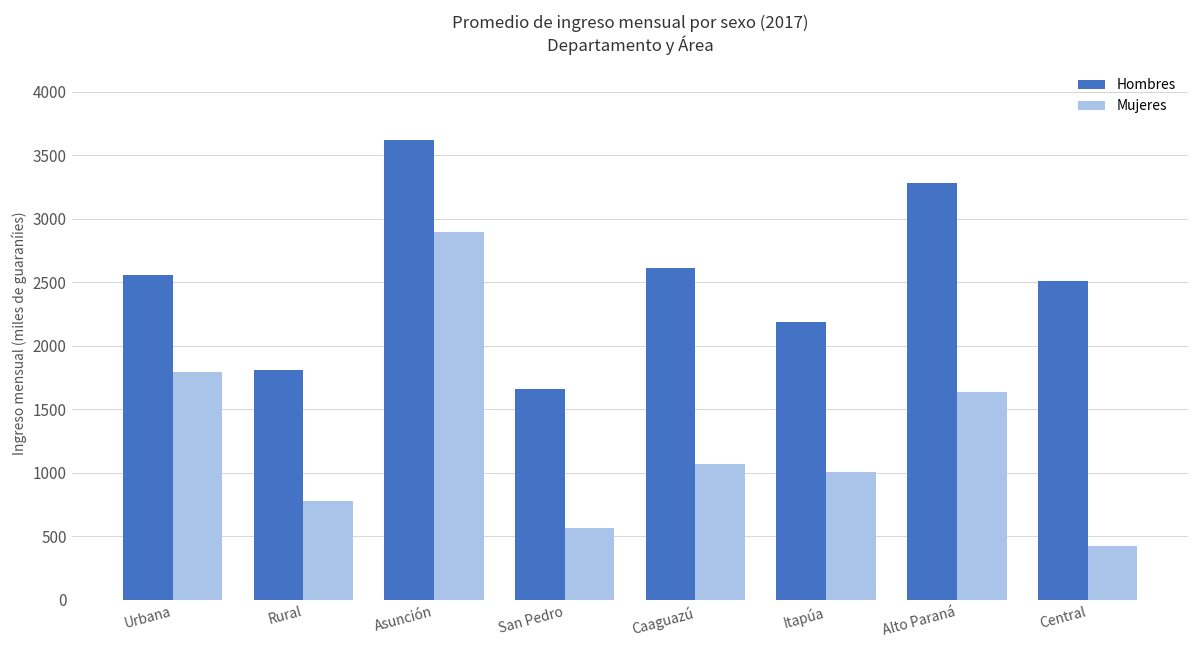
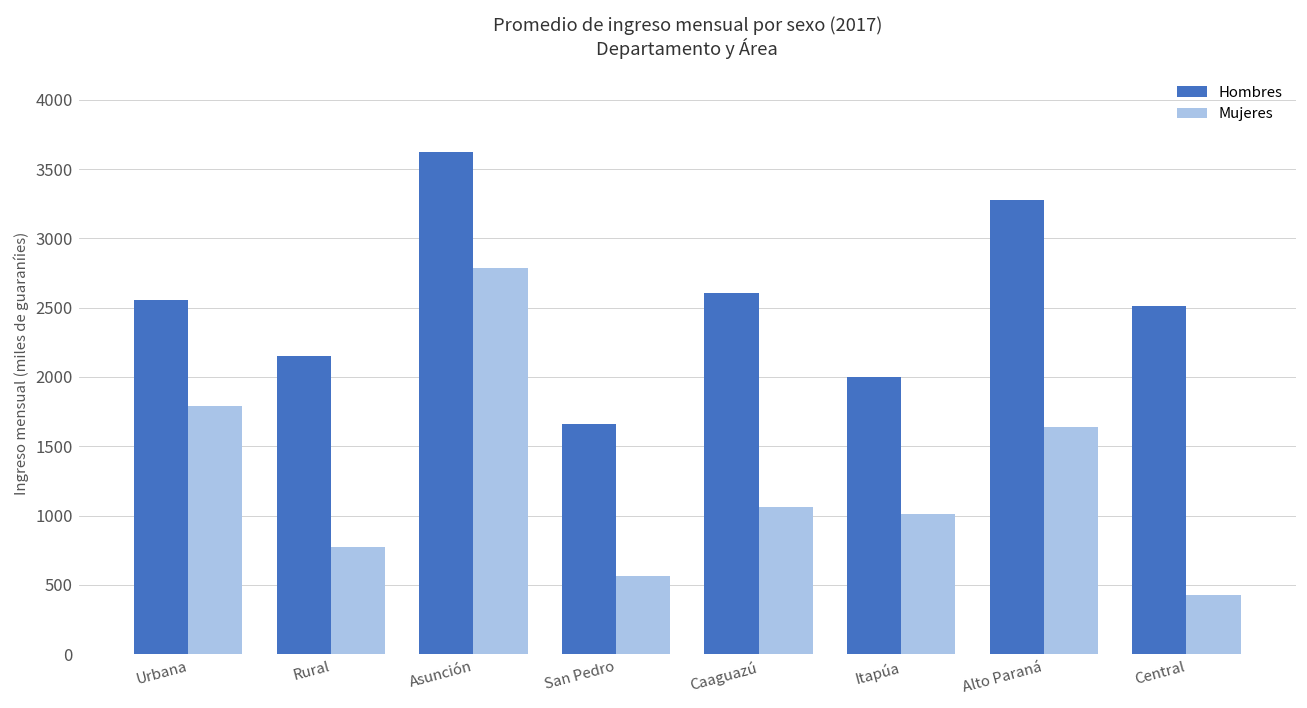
  {
    "Hombres": {
      "Urbana": 2560,
-     "Rural": 1810,
+     "Rural": 2150,
      "Asunción": 3620,
      "San Pedro": 1660,
      "Caaguazú": 2610,
-     "Itapúa": 2190,
+     "Itapúa": 2000,
      "Alto Paraná": 3280,
      "Central": 2510
    },
    "Mujeres": {
      "Urbana": 1790,
      "Rural": 770,
-     "Asunción": 2890,
+     "Asunción": 2790,
      "San Pedro": 570,
      "Caaguazú": 1070,
      "Itapúa": 1010,
      "Alto Paraná": 1640,
      "Central": 420
    }
  }
